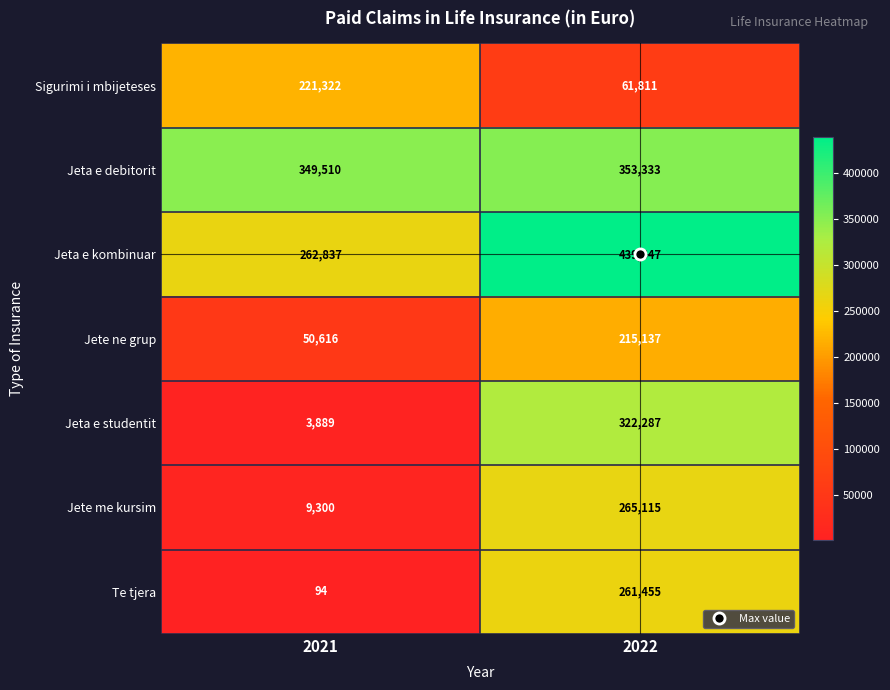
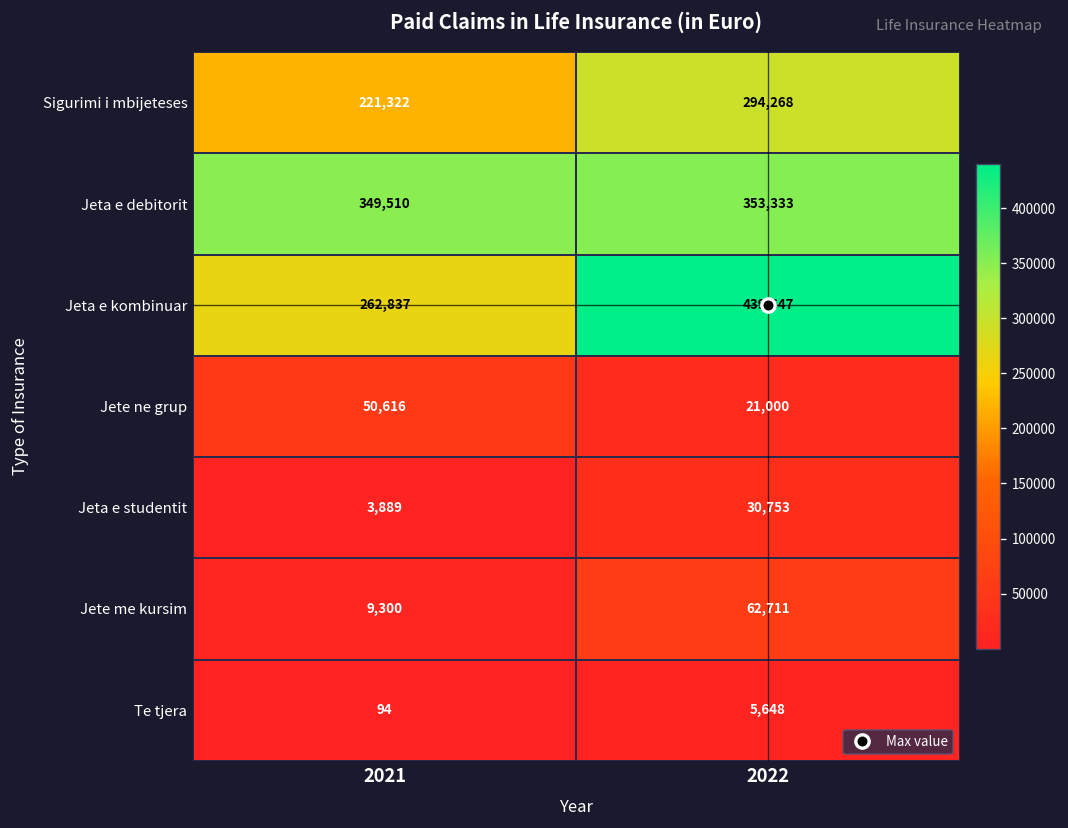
  {
    "Sigurimi i mbijeteses": {
      "2021": "221,322",
-     "2022": "61,811"
+     "2022": "294,268"
    },
    "Jeta e debitorit": {
      "2021": "349,510",
      "2022": "353,333"
    },
    "Jeta e kombinuar": {
      "2021": "262,837"
    },
    "Jete ne grup": {
      "2021": "50,616",
-     "2022": "215,137"
+     "2022": "21,000"
    },
    "Jeta e studentit": {
      "2021": "3,889",
-     "2022": "322,287"
+     "2022": "30,753"
    },
    "Jete me kursim": {
      "2021": "9,300",
-     "2022": "265,115"
+     "2022": "62,711"
    },
    "Te tjera": {
      "2021": "94",
-     "2022": "261,455"
+     "2022": "5,648"
    }
  }
